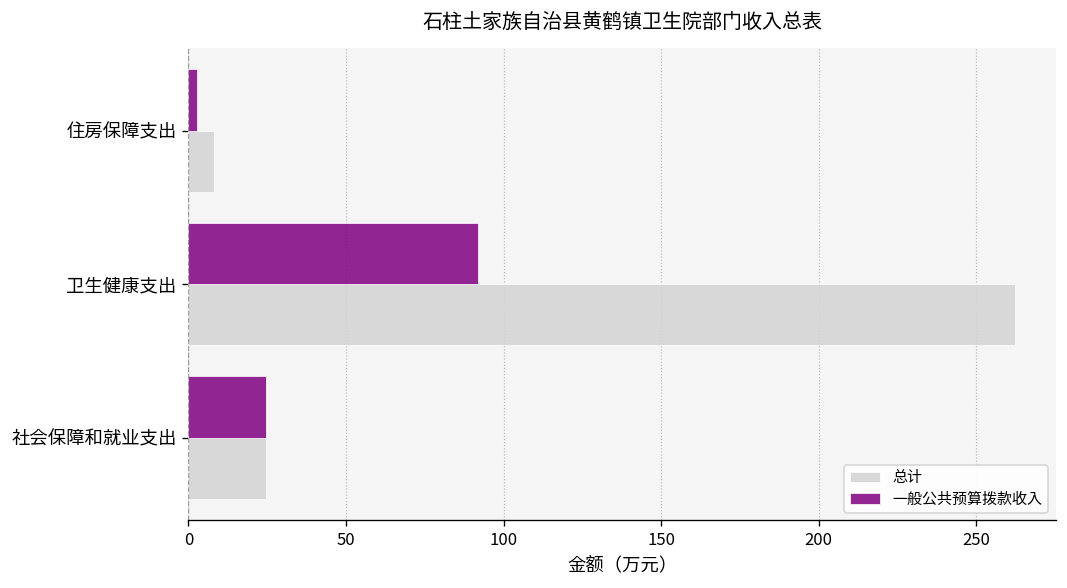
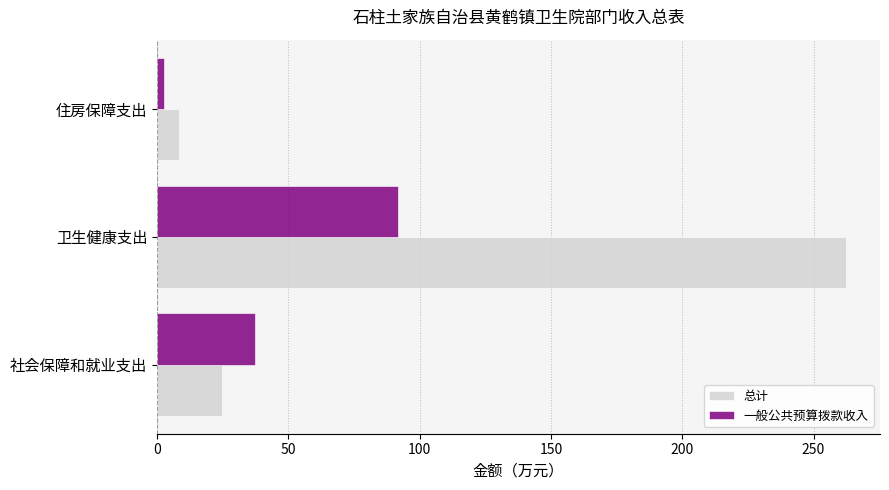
  {
    "总计": {
      "住房保障支出": 8,
      "卫生健康支出": 262,
      "社会保障和就业支出": 25
    },
    "一般公共预算拨款收入": {
      "住房保障支出": 3,
      "卫生健康支出": 92,
-     "社会保障和就业支出": 25
+     "社会保障和就业支出": 37
    }
  }
